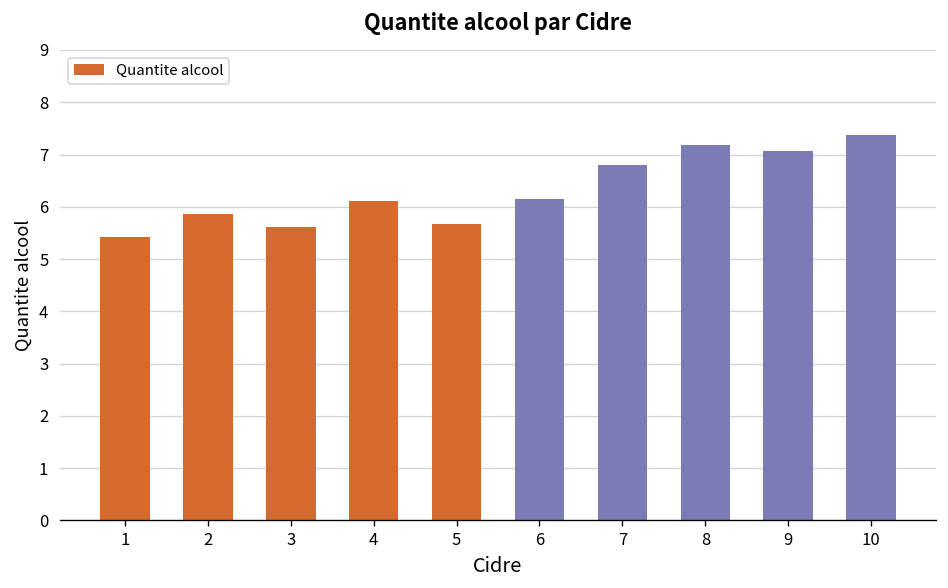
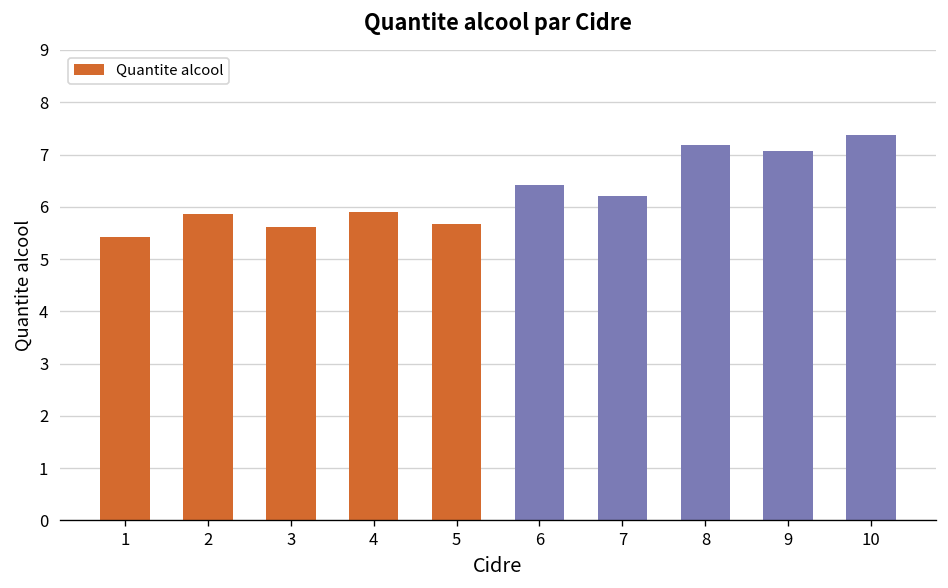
  {
    "1": 5.4,
    "2": 5.9,
    "3": 5.6,
-   "4": 6.1,
+   "4": 5.9,
    "5": 5.7,
-   "6": 6.2,
-   "7": 6.8,
+   "6": 6.4,
+   "7": 6.2,
    "8": 7.2,
    "9": 7.1,
    "10": 7.4
  }
